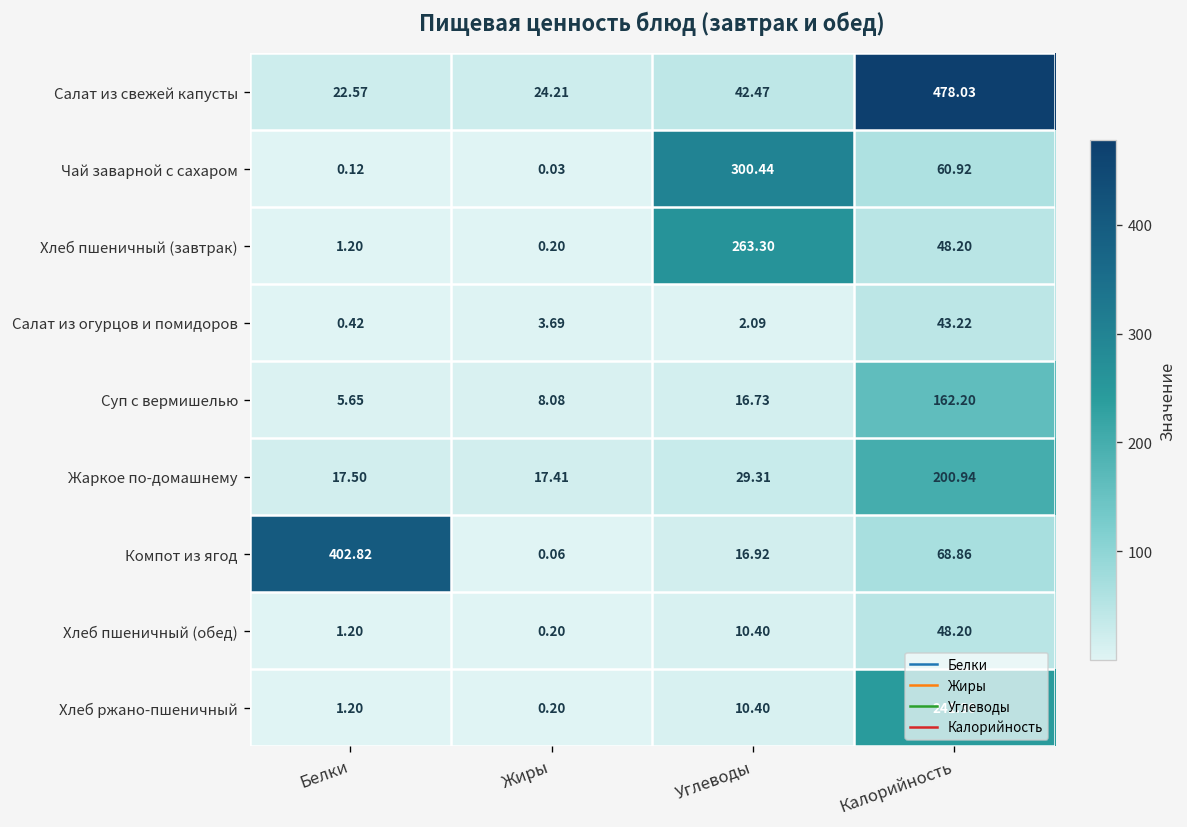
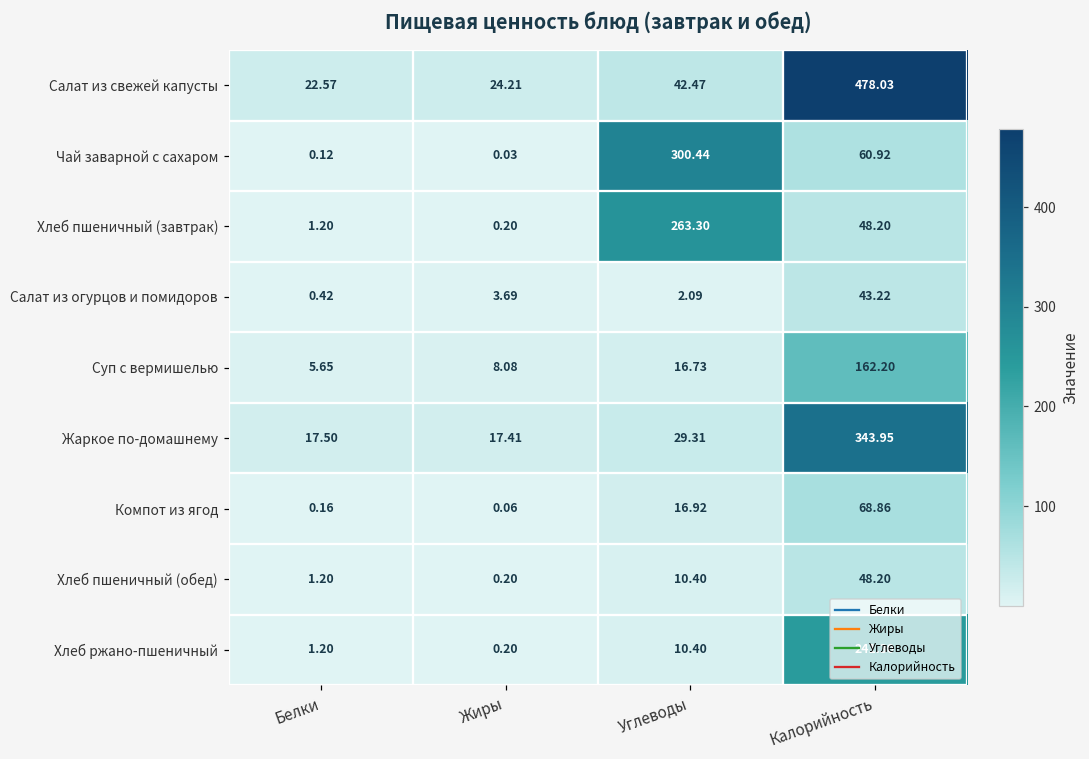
  {
    "Салат из свежей капусты": {
      "Белки": 22.57,
      "Жиры": 24.21,
      "Углеводы": 42.47,
      "Калорийность": 478.03
    },
    "Чай заварной с сахаром": {
      "Белки": 0.12,
      "Жиры": 0.03,
      "Углеводы": 300.44,
      "Калорийность": 60.92
    },
    "Хлеб пшеничный (завтрак)": {
      "Белки": 1.20,
      "Жиры": 0.20,
      "Углеводы": 263.30,
      "Калорийность": 48.20
    },
    "Салат из огурцов и помидоров": {
      "Белки": 0.42,
      "Жиры": 3.69,
      "Углеводы": 2.09,
      "Калорийность": 43.22
    },
    "Суп с вермишелью": {
      "Белки": 5.65,
      "Жиры": 8.08,
      "Углеводы": 16.73,
      "Калорийность": 162.20
    },
    "Жаркое по-домашнему": {
      "Белки": 17.50,
      "Жиры": 17.41,
      "Углеводы": 29.31,
-     "Калорийность": 200.94
+     "Калорийность": 343.95
    },
    "Компот из ягод": {
-     "Белки": 402.82,
+     "Белки": 0.16,
      "Жиры": 0.06,
      "Углеводы": 16.92,
      "Калорийность": 68.86
    },
    "Хлеб пшеничный (обед)": {
      "Белки": 1.20,
      "Жиры": 0.20,
      "Углеводы": 10.40,
      "Калорийность": 48.20
    },
    "Хлеб ржано-пшеничный": {
      "Белки": 1.20,
      "Жиры": 0.20,
      "Углеводы": 10.40
    }
  }
